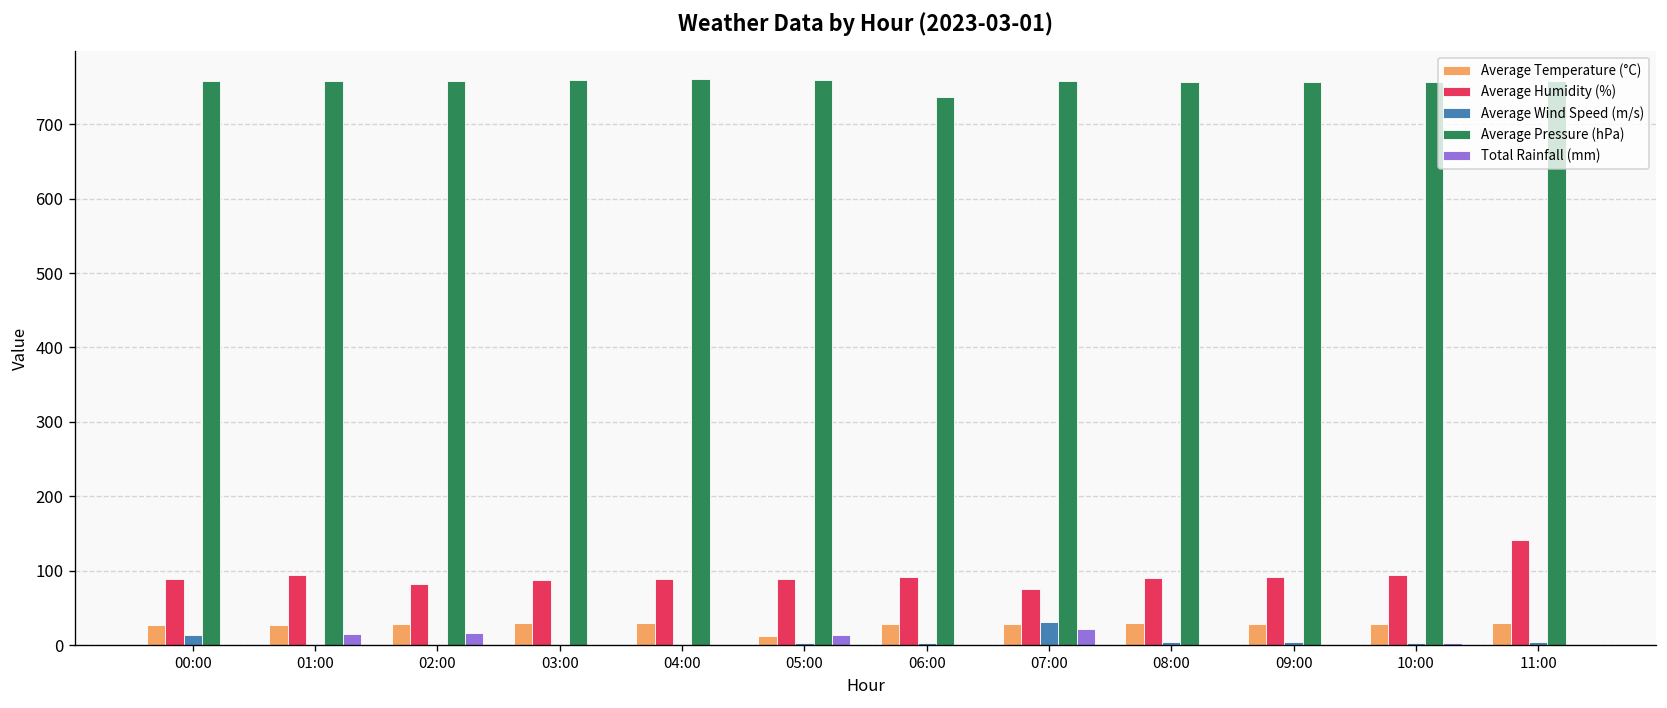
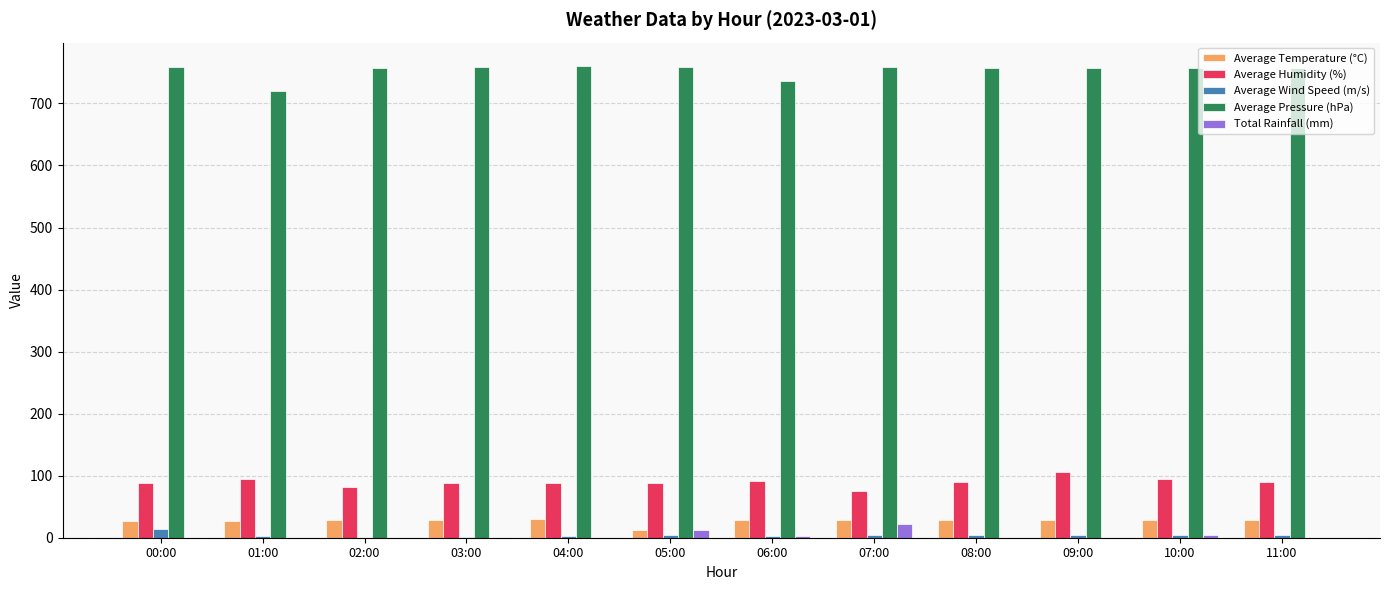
  {
    "Average Temperature (°C)": {
      "00:00": 30,
      "01:00": 30,
      "02:00": 30,
      "03:00": 30,
      "04:00": 30,
      "05:00": 10,
      "06:00": 30,
      "07:00": 30,
      "08:00": 30,
      "09:00": 30,
      "10:00": 30,
      "11:00": 30
    },
    "Average Humidity (%)": {
      "00:00": 90,
      "01:00": 90,
      "02:00": 80,
      "03:00": 90,
      "04:00": 90,
      "05:00": 90,
      "06:00": 90,
      "07:00": 80,
      "08:00": 90,
-     "09:00": 90,
+     "09:00": 110,
      "10:00": 100,
-     "11:00": 140
+     "11:00": 90
    },
    "Average Wind Speed (m/s)": {
      "00:00": 10,
      "02:00": 0,
-     "07:00": 30
+     "07:00": 0
    },
    "Average Pressure (hPa)": {
      "00:00": 760,
-     "01:00": 760,
+     "01:00": 720,
      "02:00": 760,
      "03:00": 760,
      "04:00": 760,
      "05:00": 760,
      "06:00": 740,
      "07:00": 760,
      "08:00": 760,
      "09:00": 760,
      "10:00": 760
    },
    "Total Rainfall (mm)": {
      "00:00": 0,
-     "01:00": 20,
-     "02:00": 20,
+     "01:00": 0,
+     "02:00": 0,
      "03:00": 0,
      "04:00": 0,
      "05:00": 10,
      "07:00": 20,
      "08:00": 0,
      "09:00": 0,
      "11:00": 0
    }
  }
